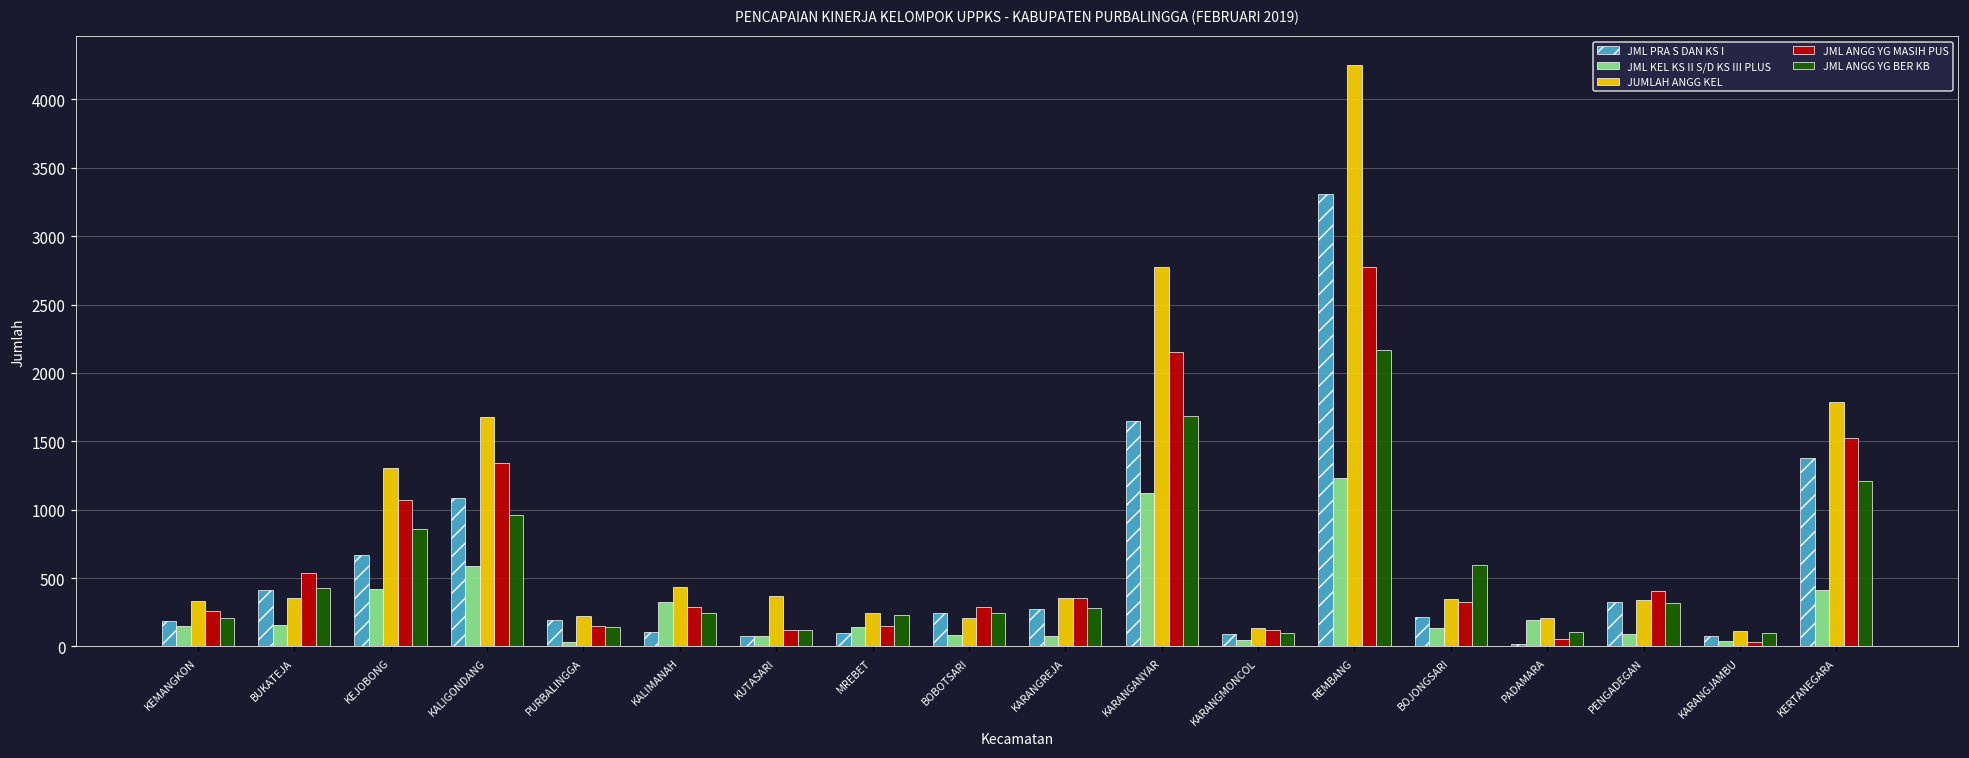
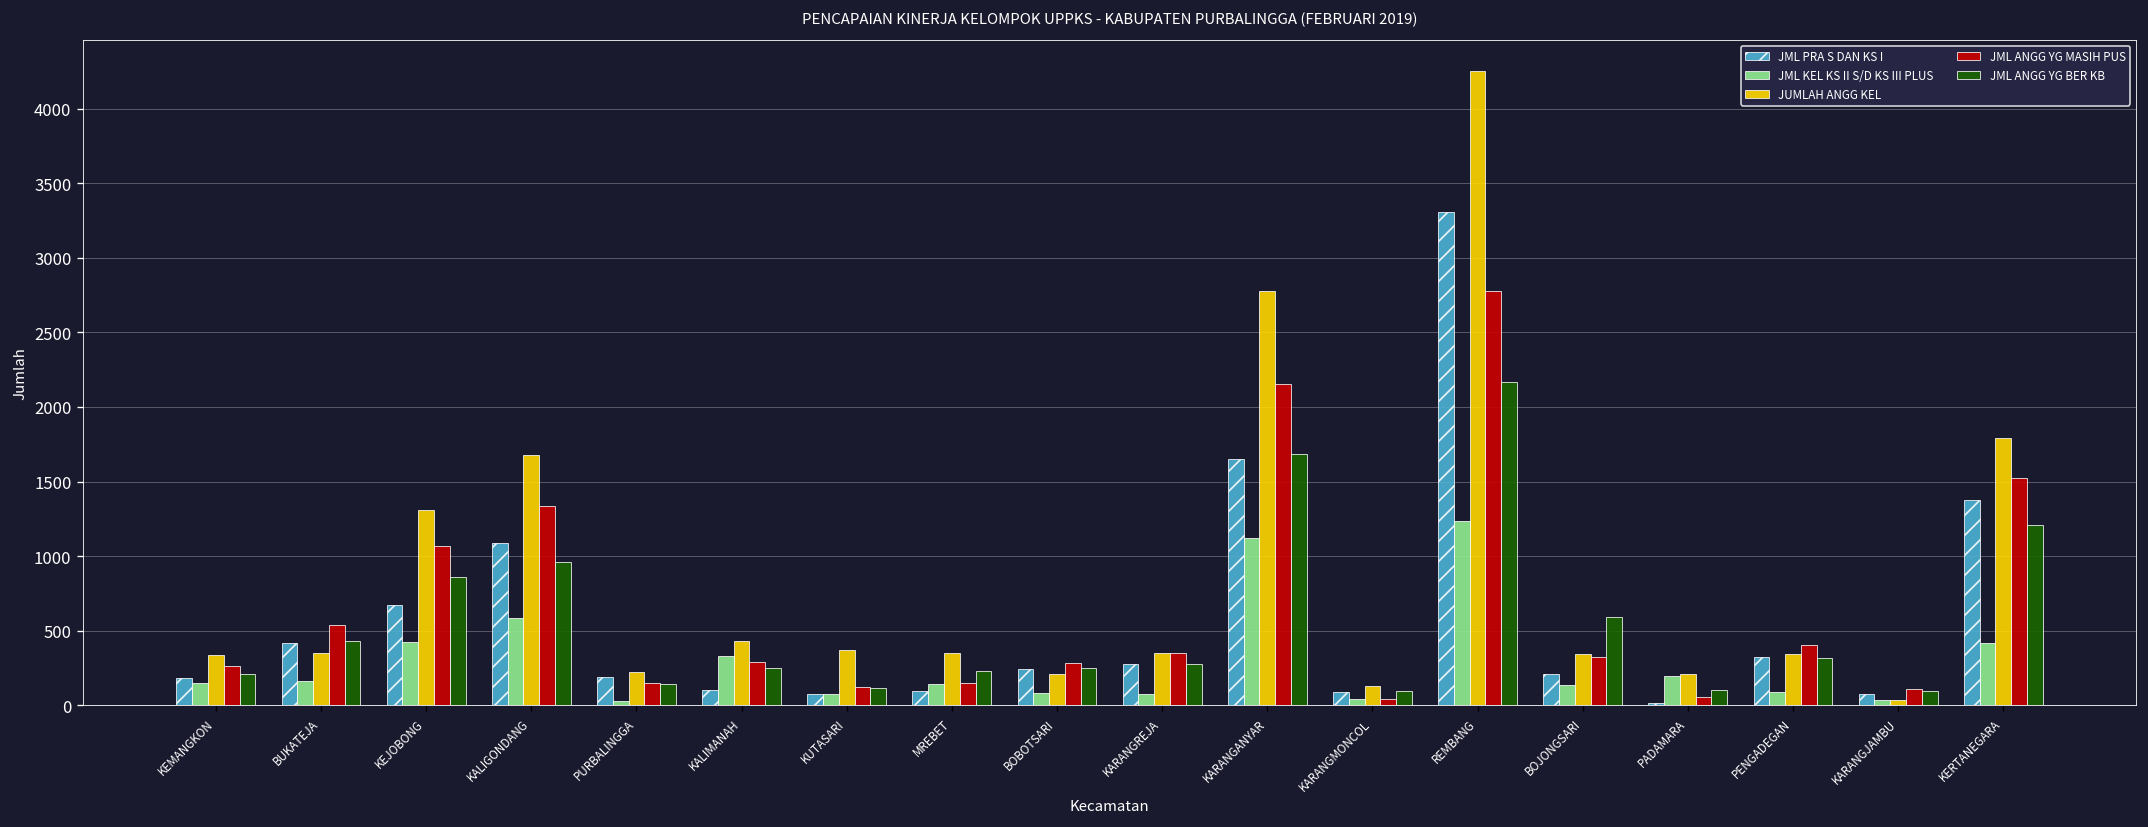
  {
    "JML PRA S DAN KS I": {
      "KEMANGKON": 190,
      "BUKATEJA": 420,
      "KEJOBONG": 670,
      "KALIGONDANG": 1090,
      "PURBALINGGA": 190,
      "KALIMANAH": 110,
      "KUTASARI": 70,
      "MREBET": 100,
      "BOBOTSARI": 240,
      "KARANGREJA": 270,
      "KARANGANYAR": 1650,
      "KARANGMONCOL": 90,
      "REMBANG": 3310,
      "BOJONGSARI": 210,
      "PENGADEGAN": 320,
      "KARANGJAMBU": 80,
      "KERTANEGARA": 1380
    },
    "JML KEL KS II S/D KS III PLUS": {
      "KEMANGKON": 150,
      "BUKATEJA": 160,
      "KEJOBONG": 420,
      "KALIGONDANG": 590,
      "PURBALINGGA": 30,
      "KALIMANAH": 330,
      "KUTASARI": 80,
      "MREBET": 150,
      "BOBOTSARI": 80,
      "KARANGREJA": 80,
      "KARANGANYAR": 1120,
      "KARANGMONCOL": 40,
      "REMBANG": 1230,
      "BOJONGSARI": 130,
      "PADAMARA": 190,
      "PENGADEGAN": 90,
      "KARANGJAMBU": 40,
      "KERTANEGARA": 420
    },
    "JUMLAH ANGG KEL": {
      "KEMANGKON": 340,
      "BUKATEJA": 350,
      "KEJOBONG": 1310,
      "KALIGONDANG": 1680,
      "PURBALINGGA": 220,
      "KALIMANAH": 430,
      "KUTASARI": 370,
-     "MREBET": 250,
+     "MREBET": 350,
      "BOBOTSARI": 210,
      "KARANGREJA": 350,
      "KARANGANYAR": 2780,
      "KARANGMONCOL": 130,
      "REMBANG": 4250,
      "BOJONGSARI": 350,
      "PADAMARA": 210,
      "PENGADEGAN": 340,
-     "KARANGJAMBU": 120,
+     "KARANGJAMBU": 40,
      "KERTANEGARA": 1790
    },
    "JML ANGG YG MASIH PUS": {
      "KEMANGKON": 260,
      "BUKATEJA": 540,
      "KEJOBONG": 1070,
      "KALIGONDANG": 1340,
      "PURBALINGGA": 150,
      "KALIMANAH": 290,
      "KUTASARI": 120,
      "MREBET": 150,
      "BOBOTSARI": 290,
      "KARANGREJA": 350,
      "KARANGANYAR": 2160,
-     "KARANGMONCOL": 120,
+     "KARANGMONCOL": 50,
      "REMBANG": 2780,
      "BOJONGSARI": 330,
      "PADAMARA": 50,
      "PENGADEGAN": 410,
-     "KARANGJAMBU": 30,
+     "KARANGJAMBU": 110,
      "KERTANEGARA": 1520
    },
    "JML ANGG YG BER KB": {
      "KEMANGKON": 210,
      "BUKATEJA": 430,
      "KEJOBONG": 860,
      "KALIGONDANG": 960,
      "PURBALINGGA": 140,
      "KALIMANAH": 250,
      "KUTASARI": 120,
      "MREBET": 230,
      "BOBOTSARI": 250,
      "KARANGREJA": 280,
      "KARANGANYAR": 1690,
      "KARANGMONCOL": 100,
      "REMBANG": 2170,
      "BOJONGSARI": 600,
      "PADAMARA": 100,
      "PENGADEGAN": 320,
      "KARANGJAMBU": 100,
      "KERTANEGARA": 1210
    }
  }
